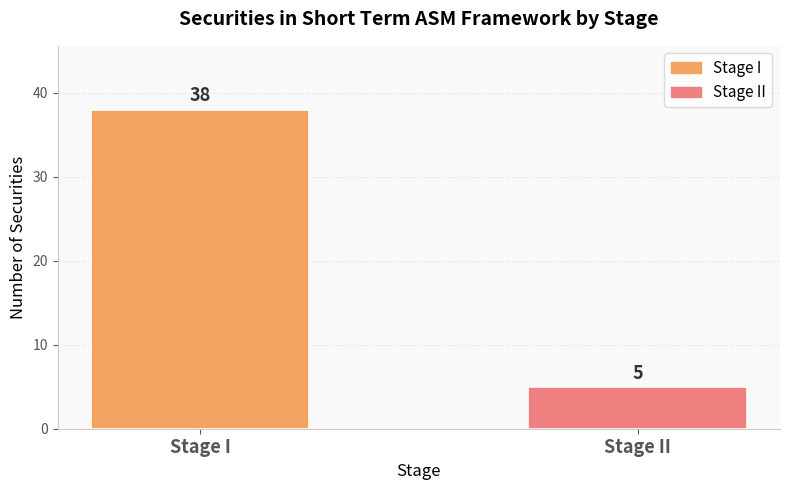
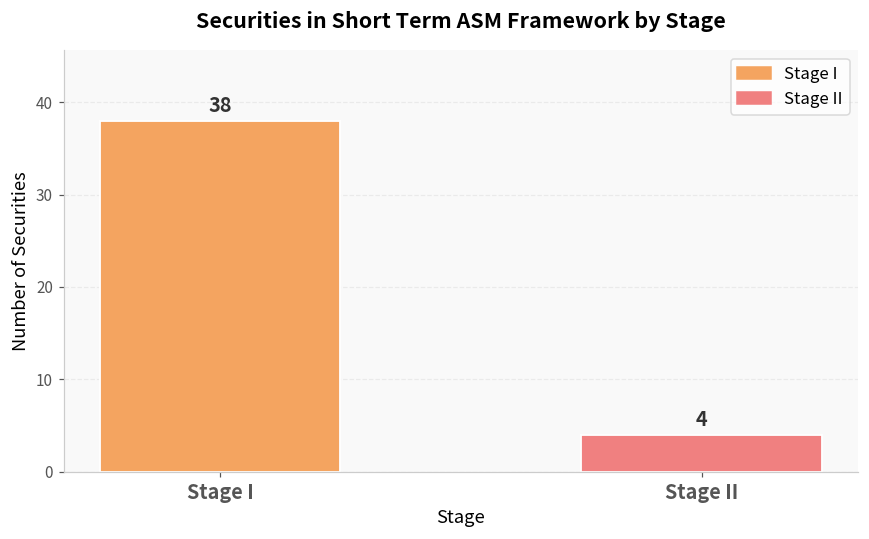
  {
    "Stage I": 38,
-   "Stage II": 5
+   "Stage II": 4
  }
